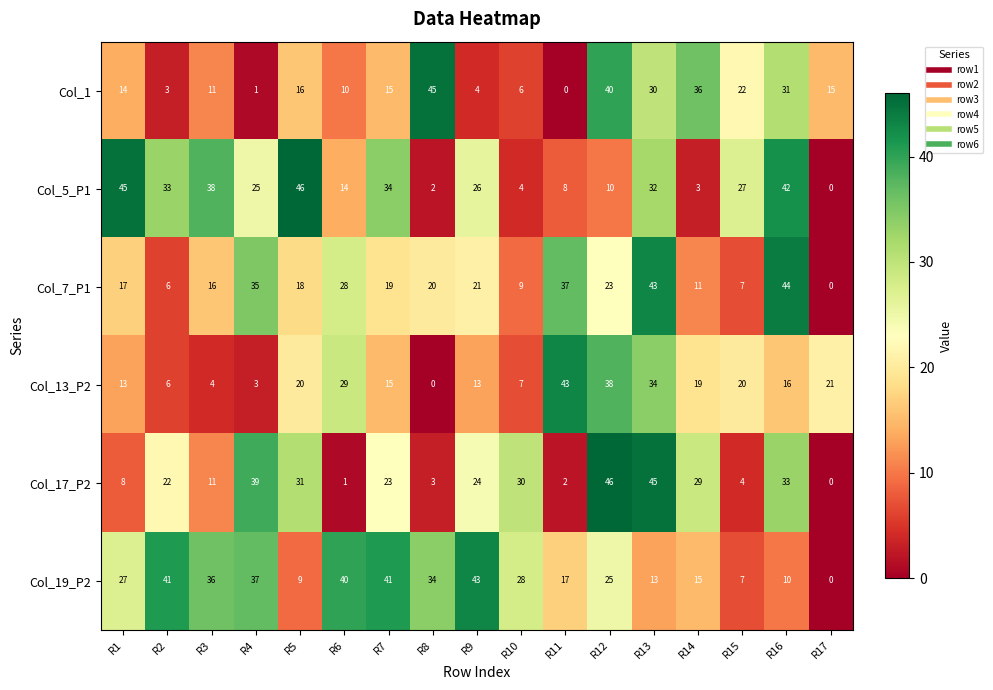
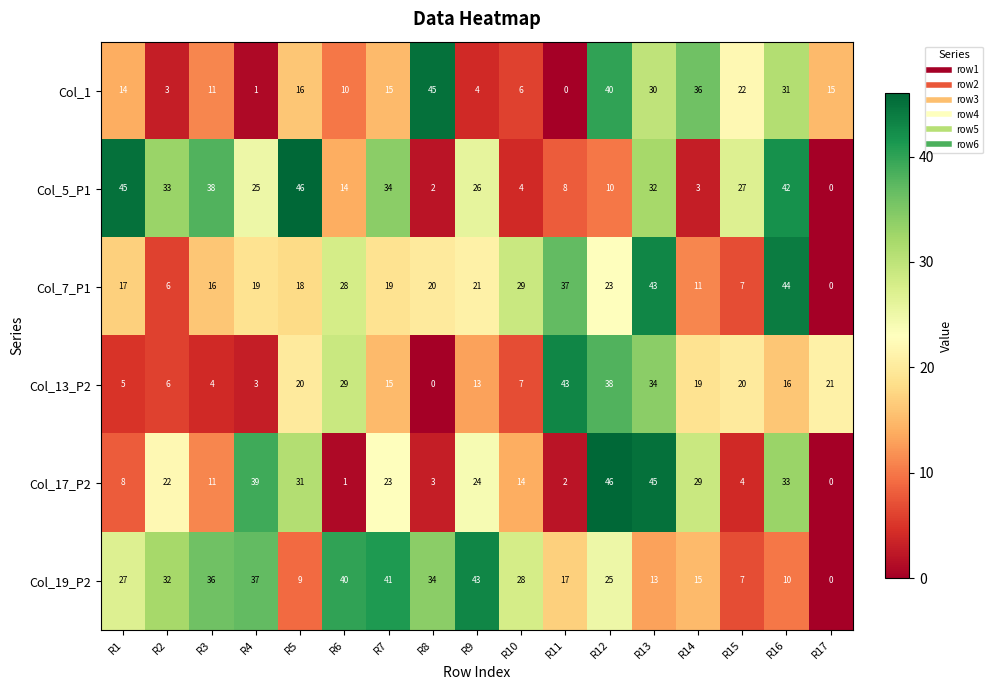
  {
    "Col_1": {
      "R1": 14,
      "R2": 3,
      "R3": 11,
      "R4": 1,
      "R5": 16,
      "R6": 10,
      "R7": 15,
      "R8": 45,
      "R9": 4,
      "R10": 6,
      "R11": 0,
      "R12": 40,
      "R13": 30,
      "R14": 36,
      "R15": 22,
      "R16": 31,
      "R17": 15
    },
    "Col_5_P1": {
      "R1": 45,
      "R2": 33,
      "R3": 38,
      "R4": 25,
      "R5": 46,
      "R6": 14,
      "R7": 34,
      "R8": 2,
      "R9": 26,
      "R10": 4,
      "R11": 8,
      "R12": 10,
      "R13": 32,
      "R14": 3,
      "R15": 27,
      "R16": 42,
      "R17": 0
    },
    "Col_7_P1": {
      "R1": 17,
      "R2": 6,
      "R3": 16,
-     "R4": 35,
+     "R4": 19,
      "R5": 18,
      "R6": 28,
      "R7": 19,
      "R8": 20,
      "R9": 21,
-     "R10": 9,
+     "R10": 29,
      "R11": 37,
      "R12": 23,
      "R13": 43,
      "R14": 11,
      "R15": 7,
      "R16": 44,
      "R17": 0
    },
    "Col_13_P2": {
-     "R1": 13,
+     "R1": 5,
      "R2": 6,
      "R3": 4,
      "R4": 3,
      "R5": 20,
      "R6": 29,
      "R7": 15,
      "R8": 0,
      "R9": 13,
      "R10": 7,
      "R11": 43,
      "R12": 38,
      "R13": 34,
      "R14": 19,
      "R15": 20,
      "R16": 16,
      "R17": 21
    },
    "Col_17_P2": {
      "R1": 8,
      "R2": 22,
      "R3": 11,
      "R4": 39,
      "R5": 31,
      "R6": 1,
      "R7": 23,
      "R8": 3,
      "R9": 24,
-     "R10": 30,
+     "R10": 14,
      "R11": 2,
      "R12": 46,
      "R13": 45,
      "R14": 29,
      "R15": 4,
      "R16": 33,
      "R17": 0
    },
    "Col_19_P2": {
      "R1": 27,
-     "R2": 41,
+     "R2": 32,
      "R3": 36,
      "R4": 37,
      "R5": 9,
      "R6": 40,
      "R7": 41,
      "R8": 34,
      "R9": 43,
      "R10": 28,
      "R11": 17,
      "R12": 25,
      "R13": 13,
      "R14": 15,
      "R15": 7,
      "R16": 10,
      "R17": 0
    }
  }
